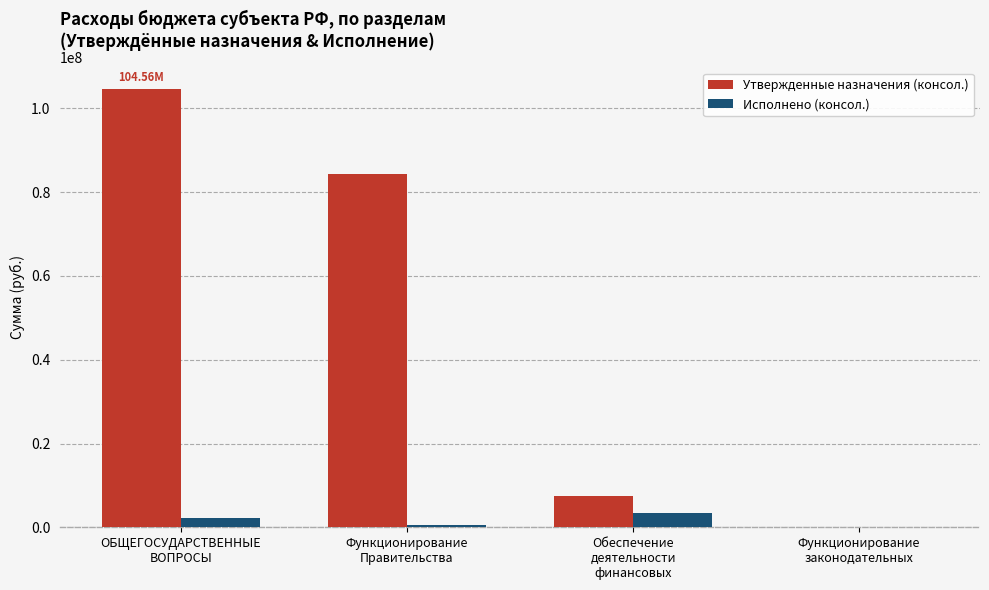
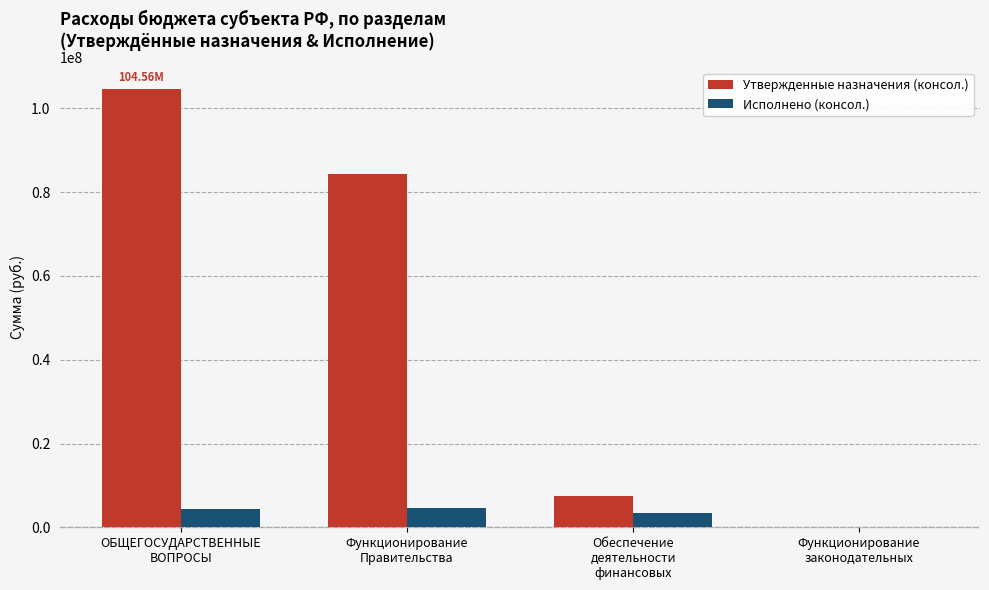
  {
    "Утвержденные назначения (консол.)": {
      "ОБЩЕГОСУДАРСТВЕННЫЕ ВОПРОСЫ": "104.56M"
    },
    "Исполнено (консол.)": {
-     "ОБЩЕГОСУДАРСТВЕННЫЕ ВОПРОСЫ": "2000000",
-     "Функционирование Правительства": "1000000",
+     "ОБЩЕГОСУДАРСТВЕННЫЕ ВОПРОСЫ": "4000000",
+     "Функционирование Правительства": "5000000",
      "Обеспечение деятельности финансовых": "3000000",
      "Функционирование законодательных": "0"
    }
  }
